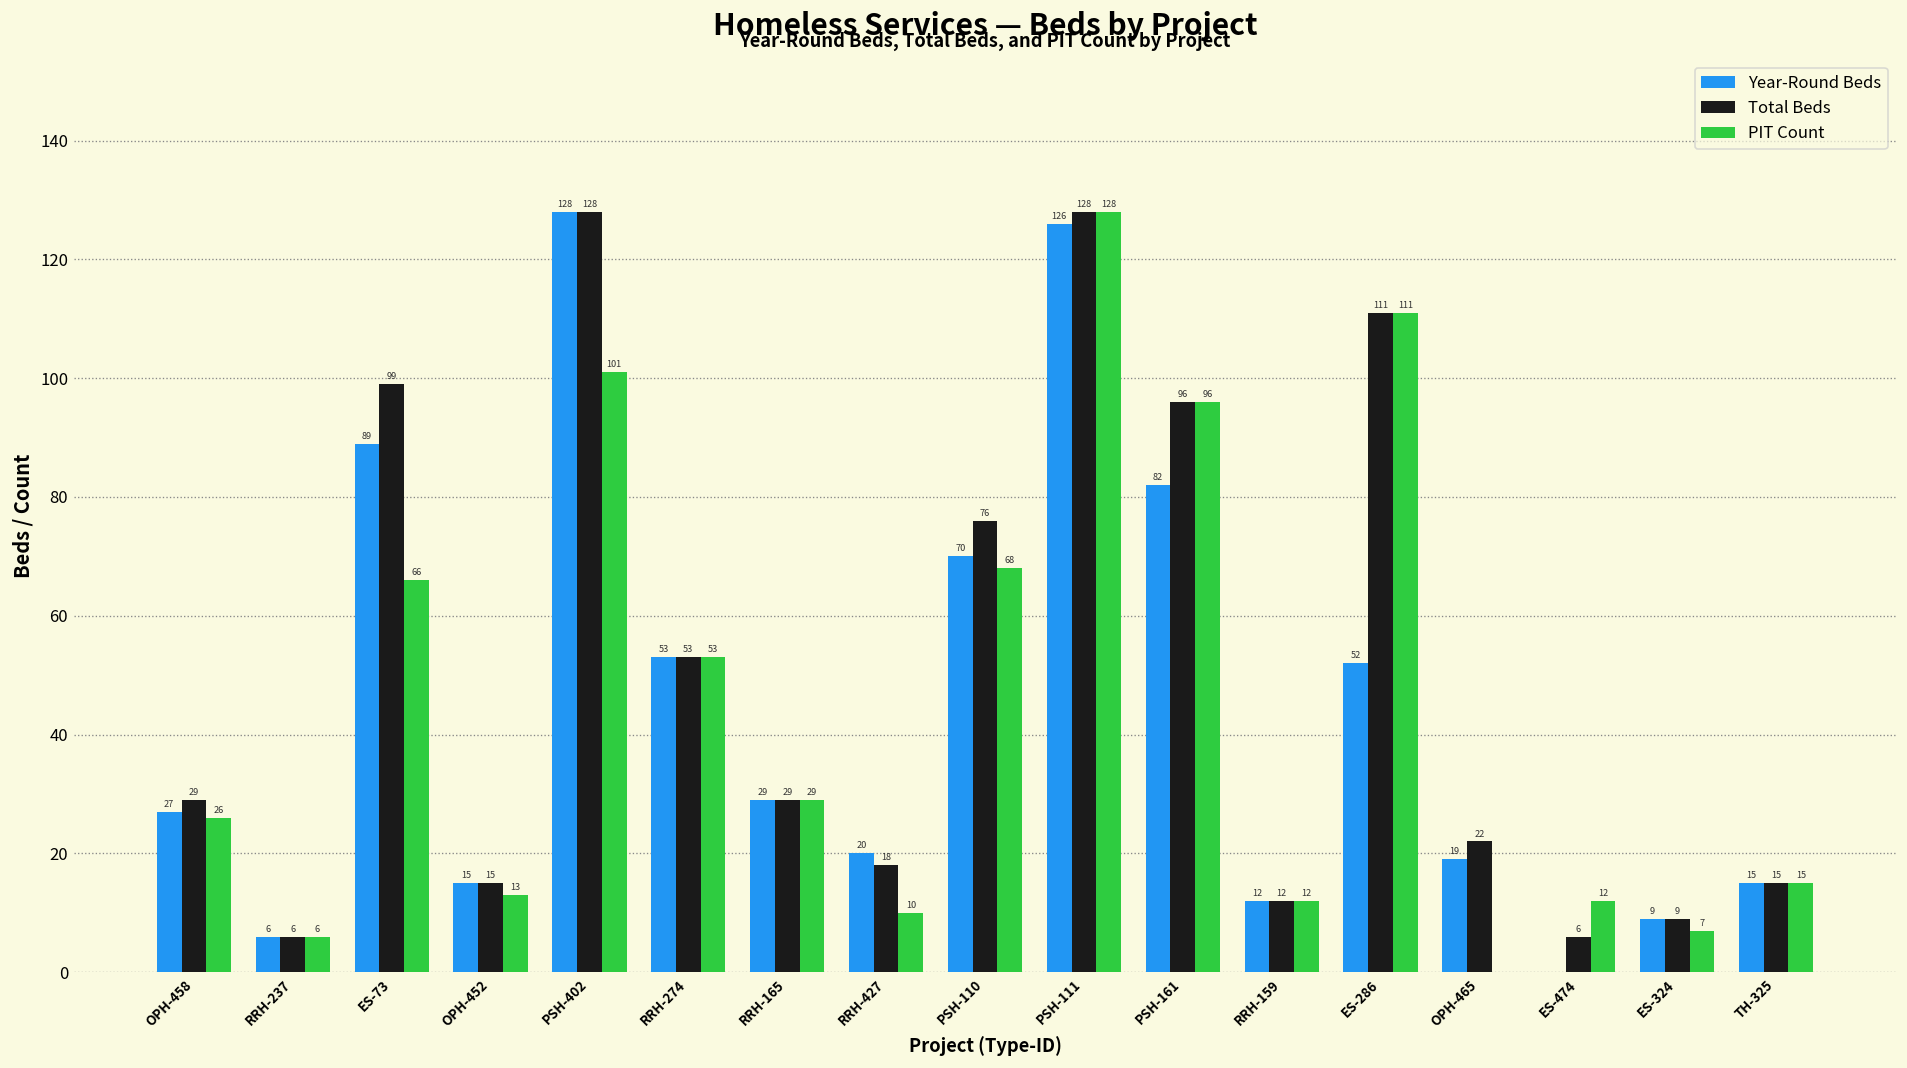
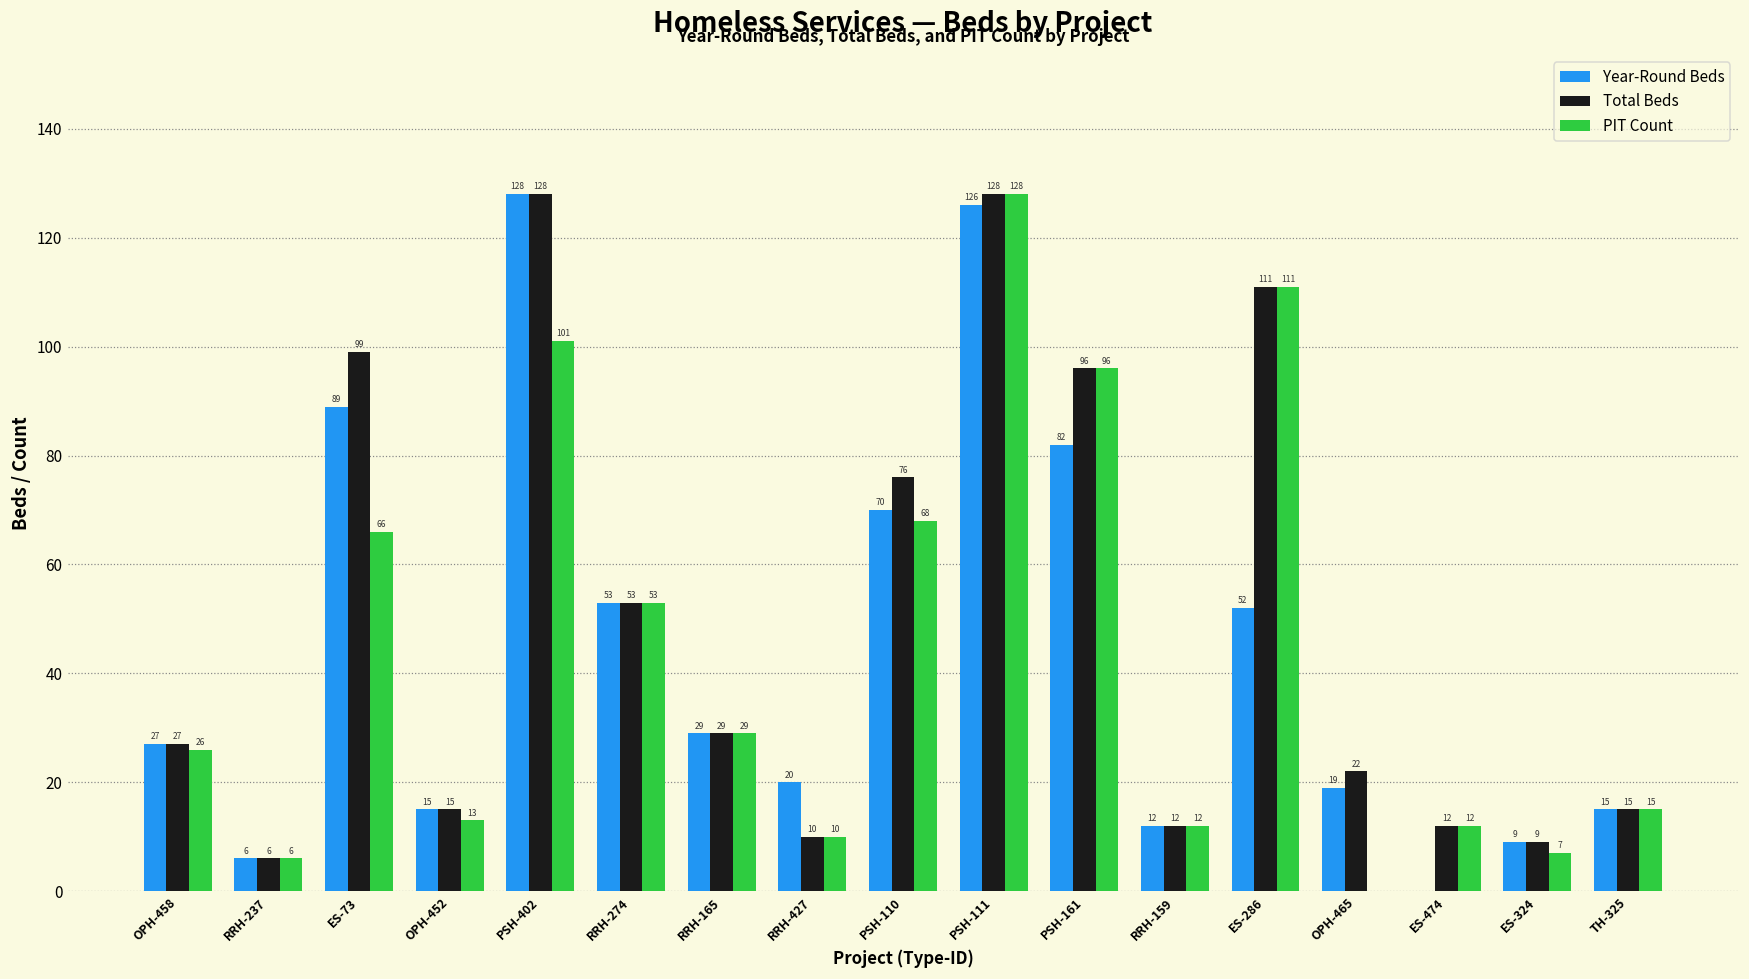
  {
    "Year-Round Beds": {
      "OPH-458": 27,
      "RRH-237": 6,
      "ES-73": 89,
      "OPH-452": 15,
      "PSH-402": 128,
      "RRH-274": 53,
      "RRH-165": 29,
      "RRH-427": 20,
      "PSH-110": 70,
      "PSH-111": 126,
      "PSH-161": 82,
      "RRH-159": 12,
      "ES-286": 52,
      "OPH-465": 19,
      "ES-324": 9,
      "TH-325": 15
    },
    "Total Beds": {
-     "OPH-458": 29,
+     "OPH-458": 27,
      "RRH-237": 6,
      "ES-73": 99,
      "OPH-452": 15,
      "PSH-402": 128,
      "RRH-274": 53,
      "RRH-165": 29,
-     "RRH-427": 18,
+     "RRH-427": 10,
      "PSH-110": 76,
      "PSH-111": 128,
      "PSH-161": 96,
      "RRH-159": 12,
      "ES-286": 111,
      "OPH-465": 22,
-     "ES-474": 6,
+     "ES-474": 12,
      "ES-324": 9,
      "TH-325": 15
    },
    "PIT Count": {
      "OPH-458": 26,
      "RRH-237": 6,
      "ES-73": 66,
      "OPH-452": 13,
      "PSH-402": 101,
      "RRH-274": 53,
      "RRH-165": 29,
      "RRH-427": 10,
      "PSH-110": 68,
      "PSH-111": 128,
      "PSH-161": 96,
      "RRH-159": 12,
      "ES-286": 111,
      "ES-474": 12,
      "ES-324": 7,
      "TH-325": 15
    }
  }
